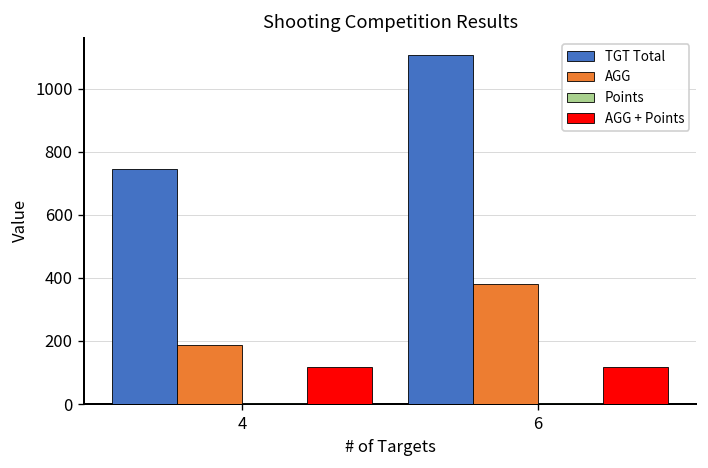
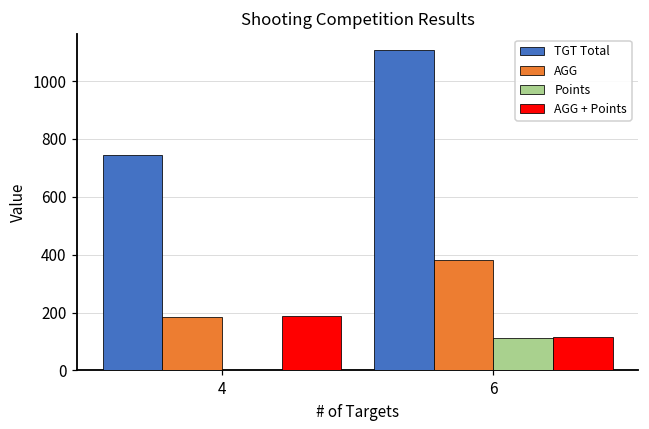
  {
    "TGT Total": {
      "4": 740,
      "6": 1110
    },
    "AGG": {
      "4": 190,
      "6": 380
    },
    "Points": {
-     "6": 0
+     "6": 110
    },
    "AGG + Points": {
-     "4": 120,
+     "4": 190,
      "6": 120
    }
  }
